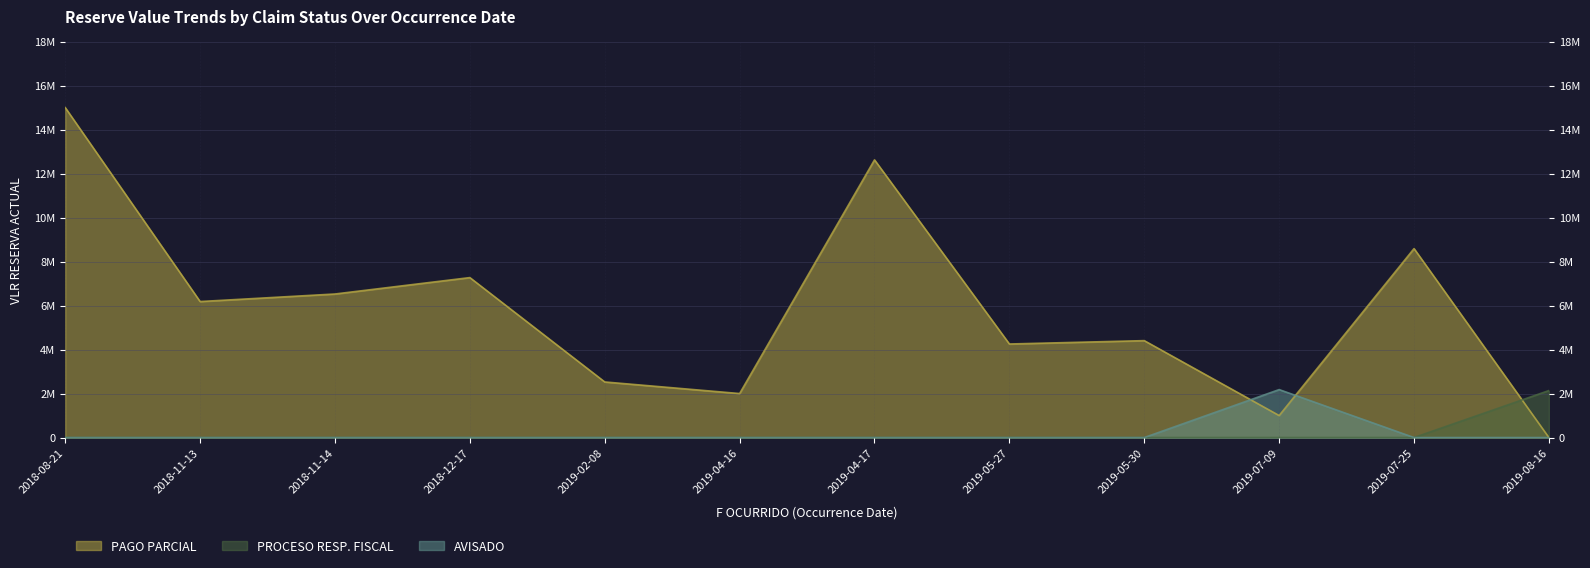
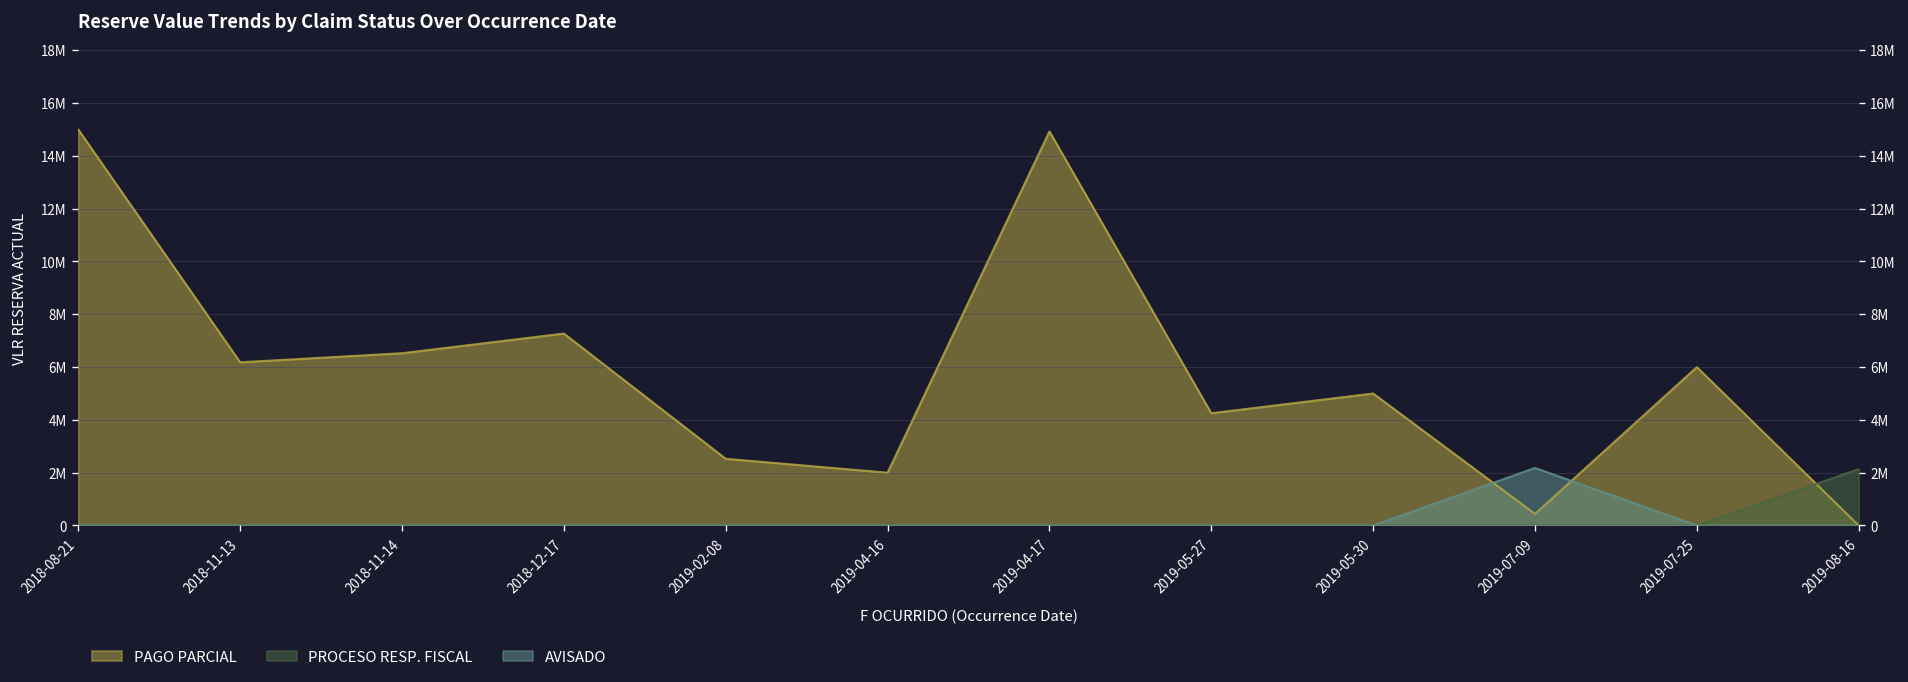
  {
    "PAGO PARCIAL": {
      "2018-08-21": 15000000,
      "2018-11-13": 6200000,
      "2018-11-14": 6500000,
      "2018-12-17": 7300000,
      "2019-02-08": 2500000,
      "2019-04-16": 2000000,
-     "2019-04-17": 12600000,
+     "2019-04-17": 14900000,
      "2019-05-27": 4300000,
-     "2019-05-30": 4400000,
-     "2019-07-09": 1000000,
-     "2019-07-25": 8600000
+     "2019-05-30": 5000000,
+     "2019-07-09": 400000,
+     "2019-07-25": 6000000
    },
    "PROCESO RESP. FISCAL": {
      "2019-07-09": 0,
      "2019-08-16": 2100000
    },
    "AVISADO": {
      "2019-07-09": 2200000
    }
  }
